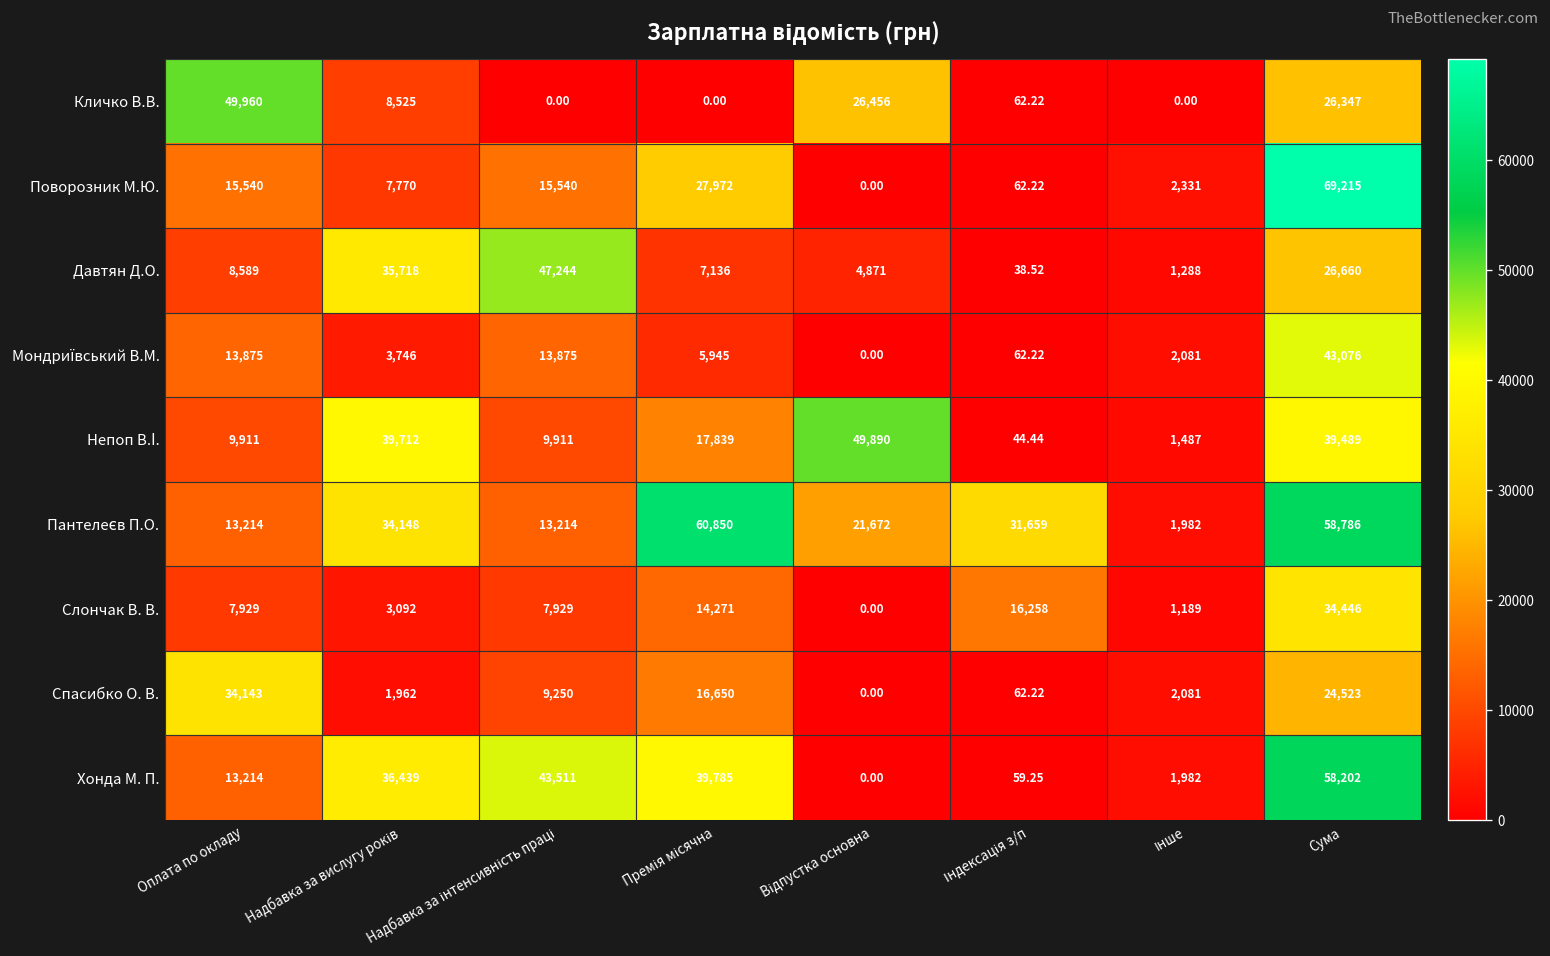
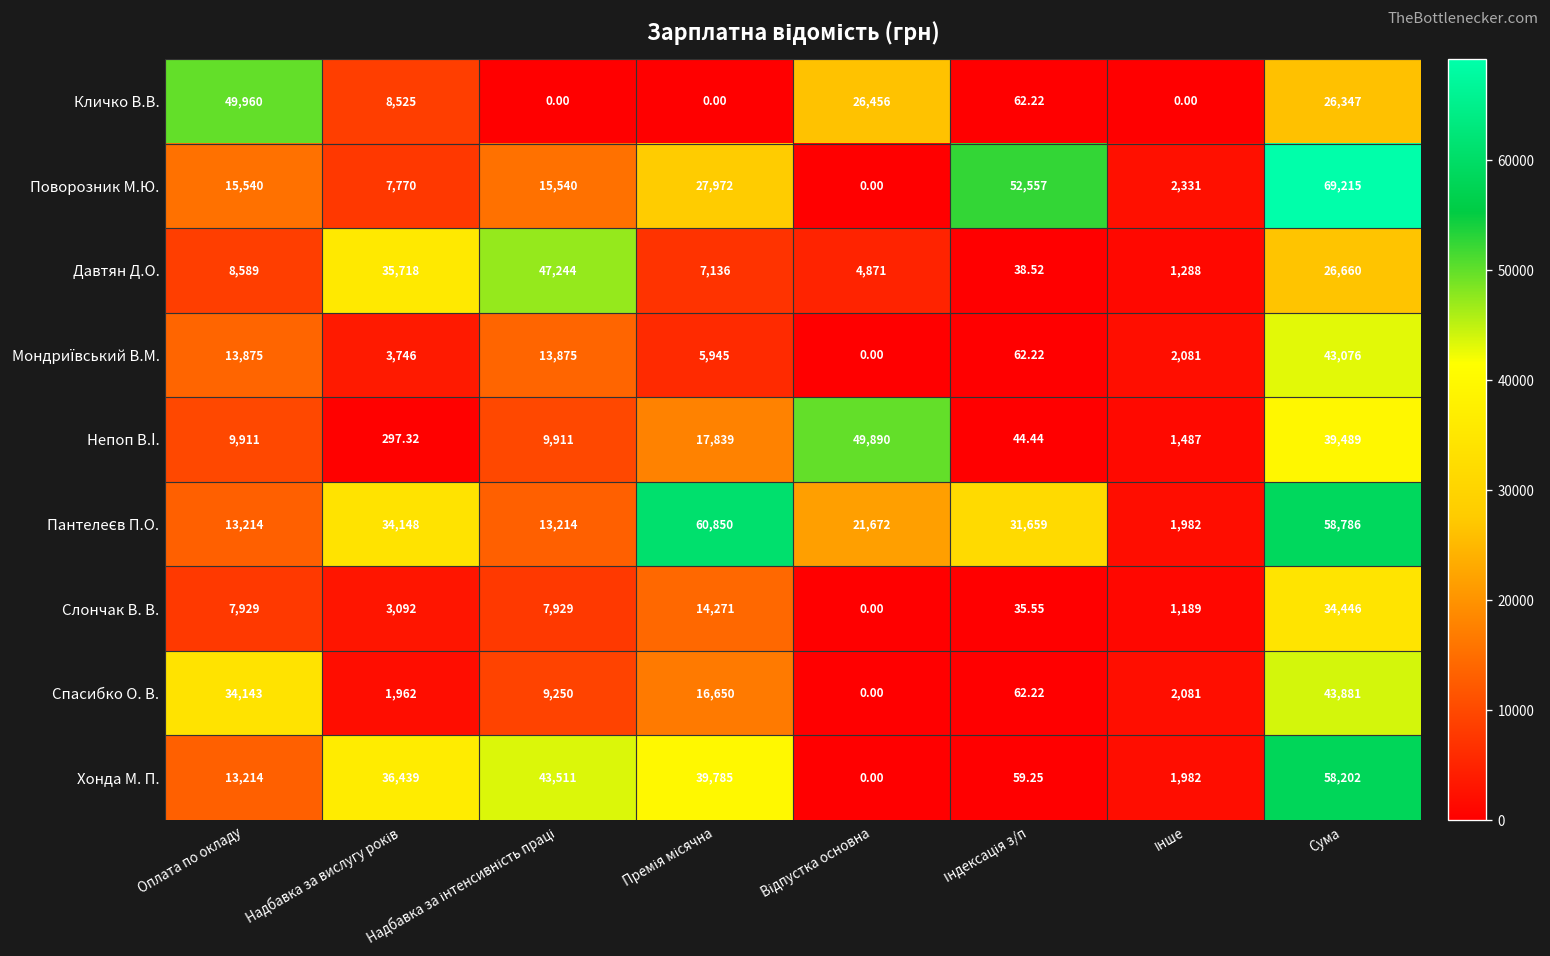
  {
    "Кличко В.В.": {
      "Оплата по окладу": "49,960",
      "Надбавка за вислугу років": "8,525",
      "Надбавка за інтенсивність праці": "0.00",
      "Премія місячна": "0.00",
      "Відпустка основна": "26,456",
      "Індексація з/п": "62.22",
      "Інше": "0.00",
      "Сума": "26,347"
    },
    "Поворозник М.Ю.": {
      "Оплата по окладу": "15,540",
      "Надбавка за вислугу років": "7,770",
      "Надбавка за інтенсивність праці": "15,540",
      "Премія місячна": "27,972",
      "Відпустка основна": "0.00",
-     "Індексація з/п": "62.22",
+     "Індексація з/п": "52,557",
      "Інше": "2,331",
      "Сума": "69,215"
    },
    "Давтян Д.О.": {
      "Оплата по окладу": "8,589",
      "Надбавка за вислугу років": "35,718",
      "Надбавка за інтенсивність праці": "47,244",
      "Премія місячна": "7,136",
      "Відпустка основна": "4,871",
      "Індексація з/п": "38.52",
      "Інше": "1,288",
      "Сума": "26,660"
    },
    "Мондриївський В.М.": {
      "Оплата по окладу": "13,875",
      "Надбавка за вислугу років": "3,746",
      "Надбавка за інтенсивність праці": "13,875",
      "Премія місячна": "5,945",
      "Відпустка основна": "0.00",
      "Індексація з/п": "62.22",
      "Інше": "2,081",
      "Сума": "43,076"
    },
    "Непоп В.І.": {
      "Оплата по окладу": "9,911",
-     "Надбавка за вислугу років": "39,712",
+     "Надбавка за вислугу років": "297.32",
      "Надбавка за інтенсивність праці": "9,911",
      "Премія місячна": "17,839",
      "Відпустка основна": "49,890",
      "Індексація з/п": "44.44",
      "Інше": "1,487",
      "Сума": "39,489"
    },
    "Пантелеєв П.О.": {
      "Оплата по окладу": "13,214",
      "Надбавка за вислугу років": "34,148",
      "Надбавка за інтенсивність праці": "13,214",
      "Премія місячна": "60,850",
      "Відпустка основна": "21,672",
      "Індексація з/п": "31,659",
      "Інше": "1,982",
      "Сума": "58,786"
    },
    "Слончак В. В.": {
      "Оплата по окладу": "7,929",
      "Надбавка за вислугу років": "3,092",
      "Надбавка за інтенсивність праці": "7,929",
      "Премія місячна": "14,271",
      "Відпустка основна": "0.00",
-     "Індексація з/п": "16,258",
+     "Індексація з/п": "35.55",
      "Інше": "1,189",
      "Сума": "34,446"
    },
    "Спасибко О. В.": {
      "Оплата по окладу": "34,143",
      "Надбавка за вислугу років": "1,962",
      "Надбавка за інтенсивність праці": "9,250",
      "Премія місячна": "16,650",
      "Відпустка основна": "0.00",
      "Індексація з/п": "62.22",
      "Інше": "2,081",
-     "Сума": "24,523"
+     "Сума": "43,881"
    },
    "Хонда М. П.": {
      "Оплата по окладу": "13,214",
      "Надбавка за вислугу років": "36,439",
      "Надбавка за інтенсивність праці": "43,511",
      "Премія місячна": "39,785",
      "Відпустка основна": "0.00",
      "Індексація з/п": "59.25",
      "Інше": "1,982",
      "Сума": "58,202"
    }
  }
